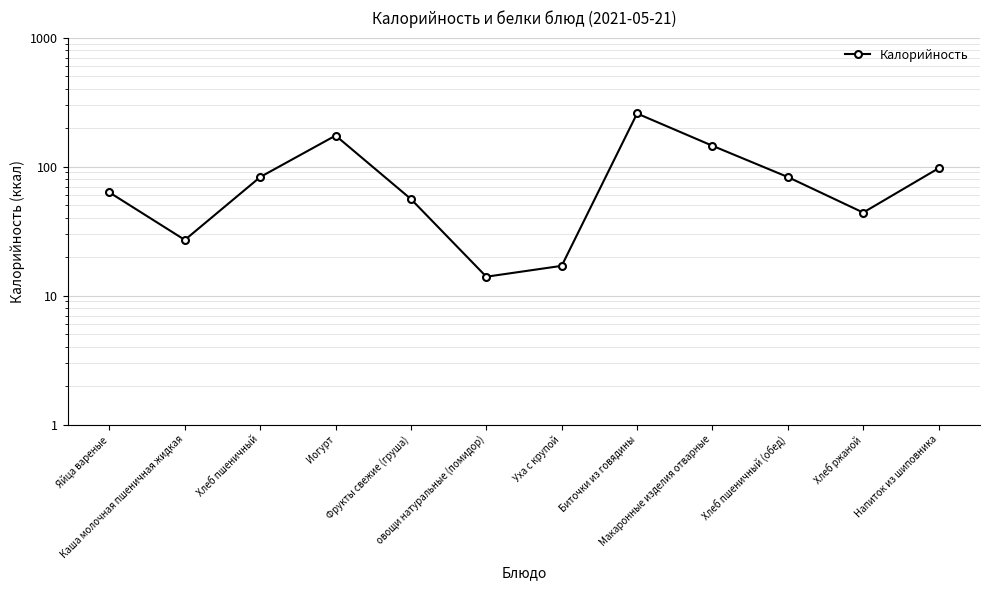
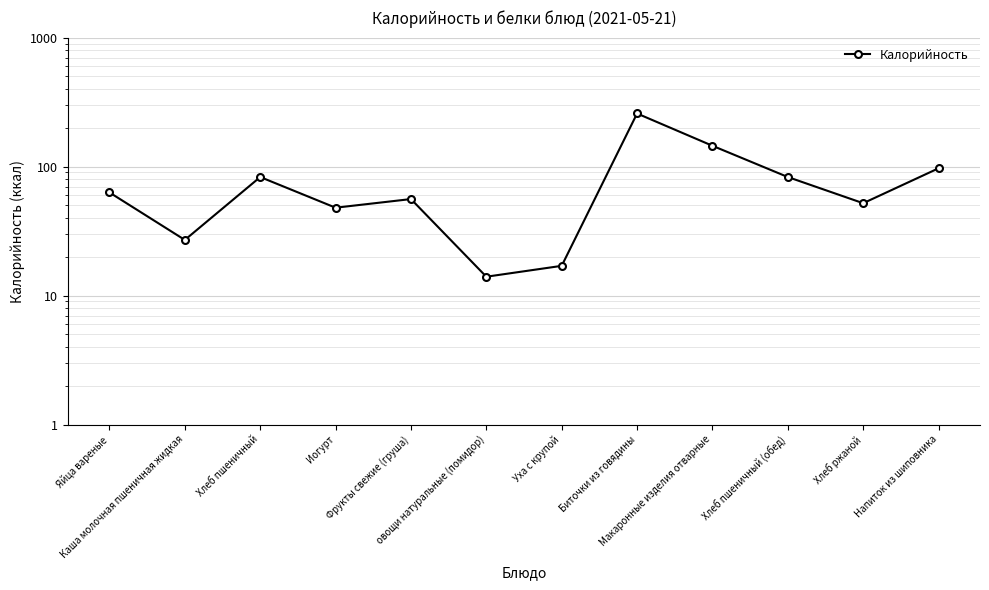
  {
    "Яйца вареные": 60,
    "Каша молочная пшеничная жидкая": 27,
    "Хлеб пшеничный": 80,
-   "Иогурт": 170,
+   "Иогурт": 48,
    "Фрукты свежие (груша)": 56,
    "овощи натуральные (помидор)": 14,
    "Уха с крупой": 17,
    "Биточки из говядины": 260,
    "Макаронные изделия отварные": 150,
    "Хлеб пшеничный (обед)": 80,
-   "Хлеб ржаной": 44,
+   "Хлеб ржаной": 52,
    "Напиток из шиповника": 100
  }
